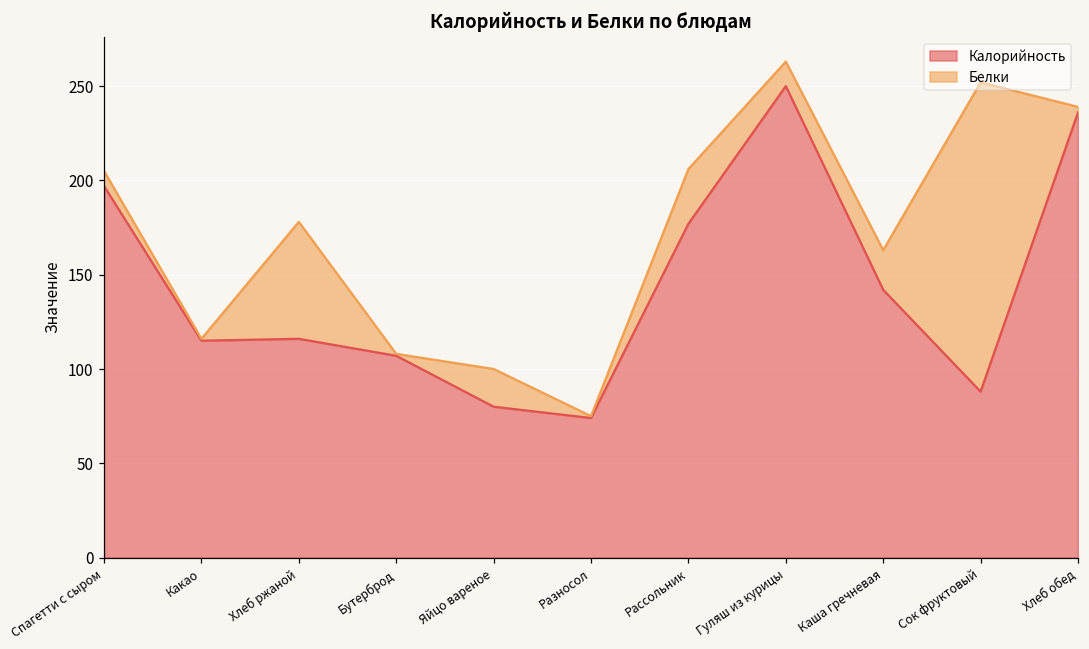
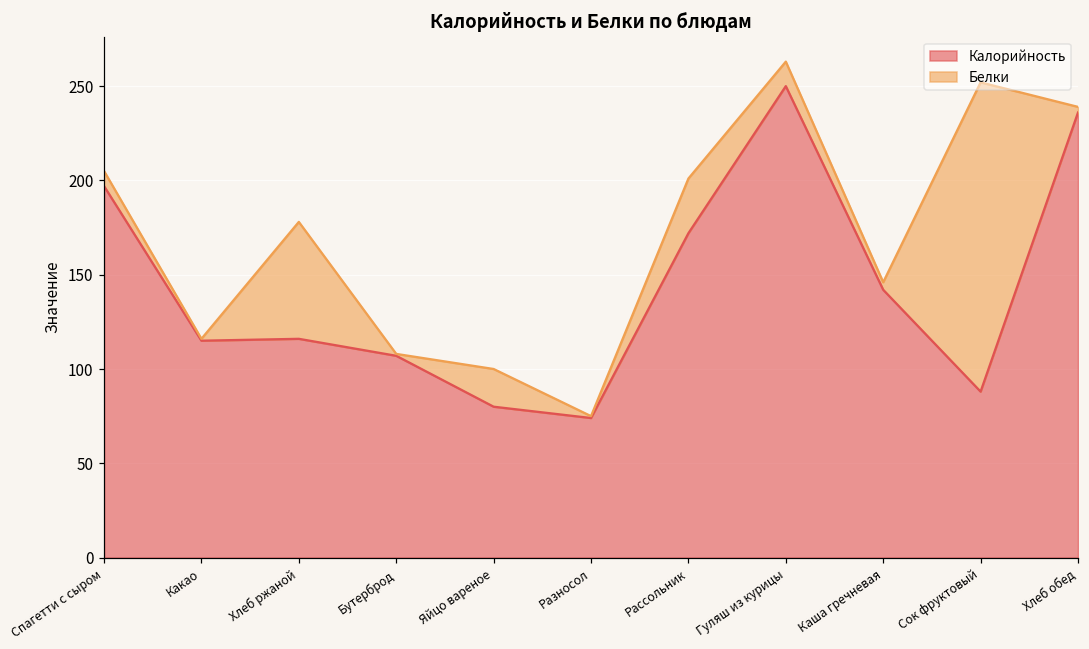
  {
    "Калорийность": {
      "Спагетти с сыром": 197,
      "Хлеб ржаной": 116,
      "Яйцо вареное": 80,
-     "Рассольник": 177,
+     "Рассольник": 172,
      "Гуляш из курицы": 250,
      "Каша гречневая": 142,
      "Сок фруктовый": 88,
      "Хлеб обед": 236
    },
    "Белки": {
      "Спагетти с сыром": 8,
      "Хлеб ржаной": 62,
      "Яйцо вареное": 20,
      "Рассольник": 29,
      "Гуляш из курицы": 13,
-     "Каша гречневая": 21,
+     "Каша гречневая": 4,
      "Хлеб обед": 3
    }
  }
